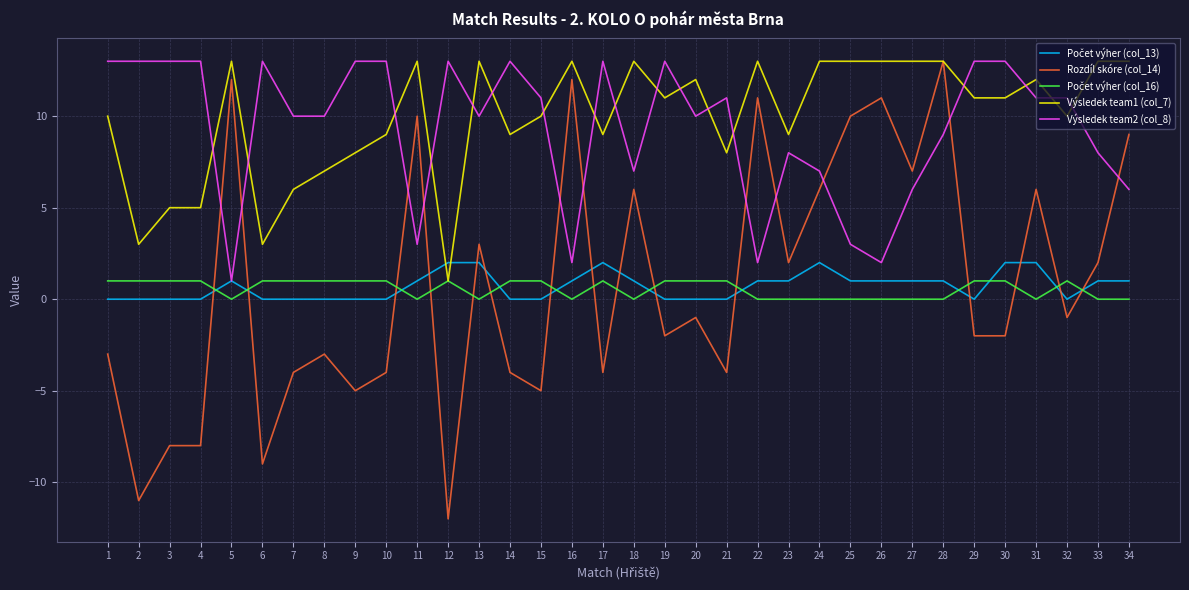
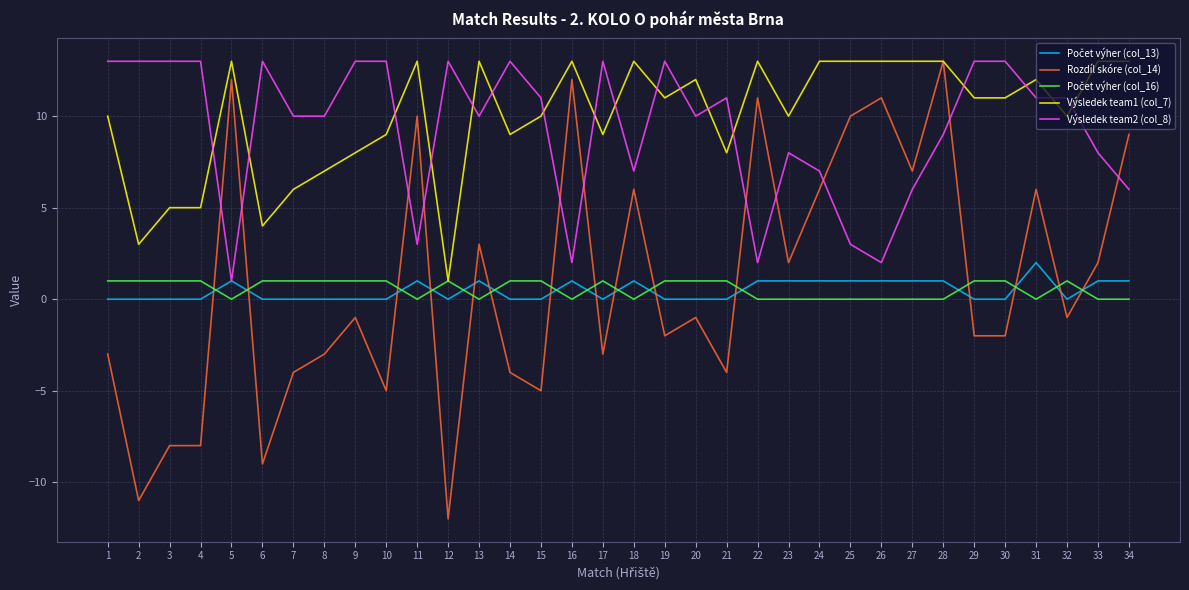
  {
    "Počet výher (col_13)": {
      "1": 0,
      "2": 0,
      "3": 0,
      "4": 0,
      "6": 0,
      "7": 0,
      "8": 0,
      "9": 0,
      "10": 0,
      "11": 1,
-     "12": 2,
-     "13": 2,
+     "12": 0,
+     "13": 1,
      "14": 0,
      "15": 0,
      "16": 1,
-     "17": 2,
+     "17": 0,
      "18": 1,
      "19": 0,
      "20": 0,
      "21": 0,
      "22": 1,
      "23": 1,
-     "24": 2,
+     "24": 1,
      "25": 1,
      "26": 1,
      "27": 1,
      "28": 1,
      "29": 0,
-     "30": 2,
+     "30": 0,
      "31": 2,
      "32": 0,
      "33": 1,
      "34": 1
    },
    "Rozdíl skóre (col_14)": {
      "1": -3,
      "2": -11,
      "3": -8,
      "4": -8,
      "5": 12,
      "6": -9,
      "7": -4,
      "8": -3,
-     "9": -5,
-     "10": -4,
+     "9": -1,
+     "10": -5,
      "11": 10,
      "12": -12,
      "13": 3,
      "14": -4,
      "15": -5,
      "16": 12,
-     "17": -4,
+     "17": -3,
      "18": 6,
      "19": -2,
      "20": -1,
      "21": -4,
      "22": 11,
      "23": 2,
      "24": 6,
      "25": 10,
      "26": 11,
      "27": 7,
      "29": -2,
      "30": -2,
      "31": 6,
      "32": -1,
      "33": 2,
      "34": 9
    },
    "Počet výher (col_16)": {
      "1": 1,
      "2": 1,
      "3": 1,
      "4": 1,
      "5": 0,
      "6": 1,
      "7": 1,
      "8": 1,
      "9": 1,
      "10": 1,
      "11": 0,
      "13": 0,
      "14": 1,
      "15": 1,
      "16": 0,
      "17": 1,
      "18": 0,
      "19": 1,
      "20": 1,
      "21": 1,
      "22": 0,
      "23": 0,
      "24": 0,
      "25": 0,
      "26": 0,
      "27": 0,
      "28": 0,
      "29": 1,
      "30": 1,
      "31": 0,
      "32": 1,
      "33": 0,
      "34": 0
    },
    "Výsledek team1 (col_7)": {
      "1": 10,
      "2": 3,
      "3": 5,
      "4": 5,
      "5": 13,
-     "6": 3,
+     "6": 4,
      "7": 6,
      "8": 7,
      "9": 8,
      "10": 9,
      "11": 13,
      "13": 13,
      "14": 9,
      "15": 10,
      "16": 13,
      "17": 9,
      "18": 13,
      "19": 11,
      "20": 12,
      "21": 8,
      "22": 13,
-     "23": 9,
+     "23": 10,
      "24": 13,
      "25": 13,
      "26": 13,
      "27": 13,
      "29": 11,
      "30": 11
    },
    "Výsledek team2 (col_8)": {
      "1": 13,
      "2": 13,
      "3": 13,
      "4": 13,
      "6": 13,
      "7": 10,
      "8": 10,
      "9": 13,
      "10": 13,
      "11": 3,
      "12": 13,
      "13": 10,
      "14": 13,
      "15": 11,
      "16": 2,
      "17": 13,
      "18": 7,
      "19": 13,
      "20": 10,
      "21": 11,
      "22": 2,
      "23": 8,
      "24": 7,
      "25": 3,
      "26": 2,
      "27": 6,
      "28": 9,
      "29": 13,
      "30": 13,
      "33": 8,
      "34": 6
    }
  }
